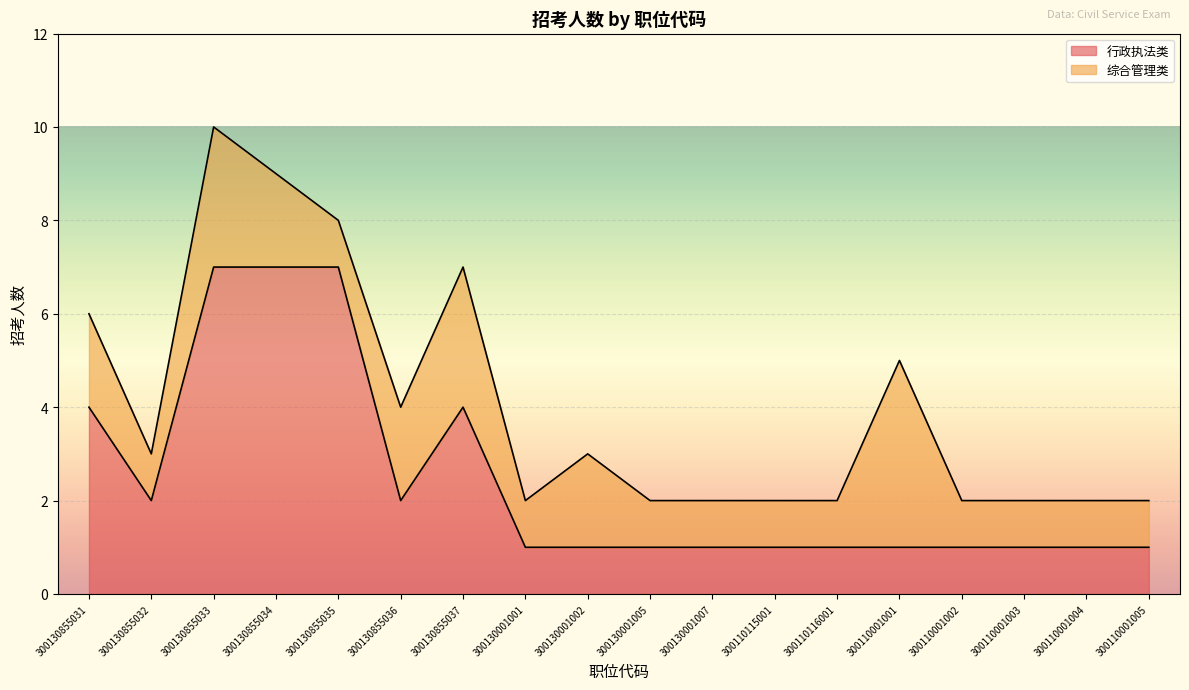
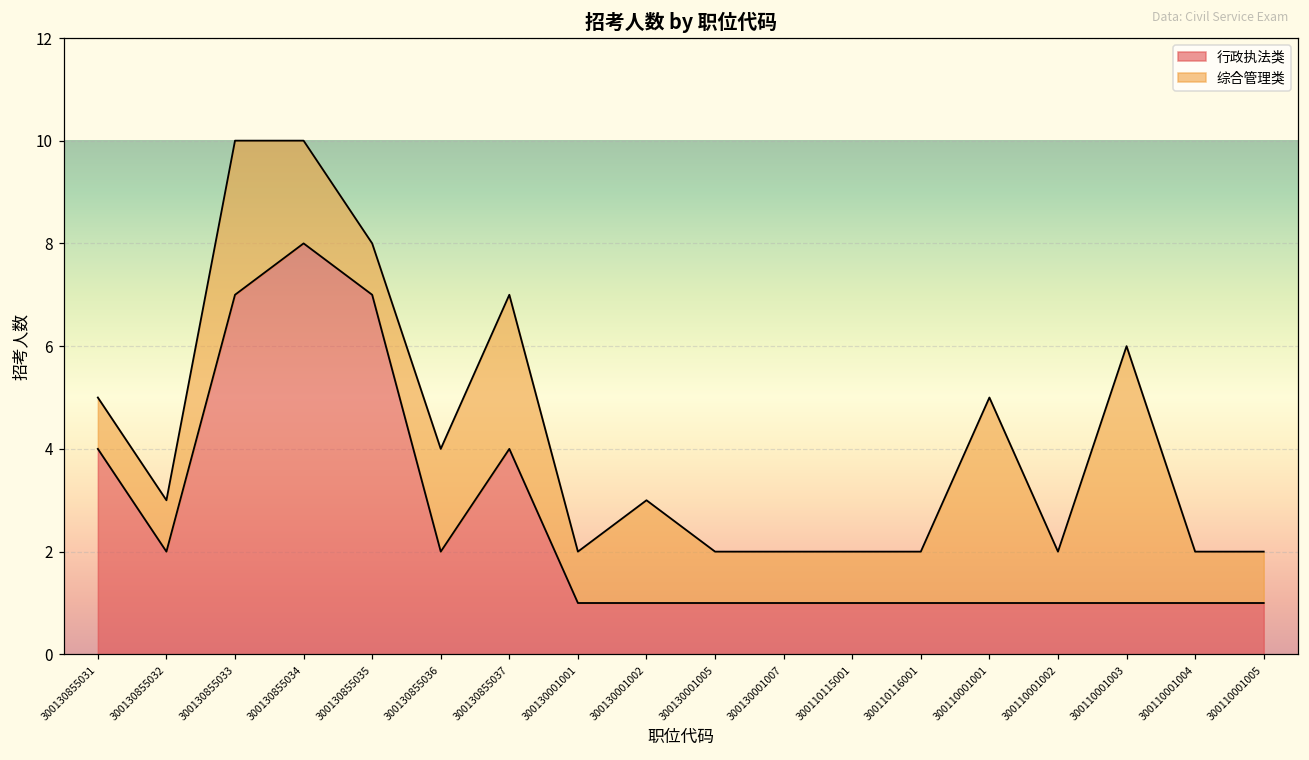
  {
    "行政执法类": {
      "300130855031": 4,
      "300130855032": 2,
      "300130855033": 7,
-     "300130855034": 7,
+     "300130855034": 8,
      "300130855035": 7,
      "300130855036": 2,
      "300130855037": 4,
      "300130001001": 1,
      "300130001002": 1,
      "300130001005": 1,
      "300130001007": 1,
      "300110115001": 1,
      "300110116001": 1,
      "300110001001": 1,
      "300110001002": 1,
      "300110001003": 1,
      "300110001004": 1,
      "300110001005": 1
    },
    "综合管理类": {
-     "300130855031": 2,
+     "300130855031": 1,
      "300130855032": 1,
      "300130855033": 3,
      "300130855034": 2,
      "300130855035": 1,
      "300130855036": 2,
      "300130855037": 3,
      "300130001001": 1,
      "300130001002": 2,
      "300130001005": 1,
      "300130001007": 1,
      "300110115001": 1,
      "300110116001": 1,
      "300110001001": 4,
      "300110001002": 1,
-     "300110001003": 1,
+     "300110001003": 5,
      "300110001004": 1,
      "300110001005": 1
    }
  }
